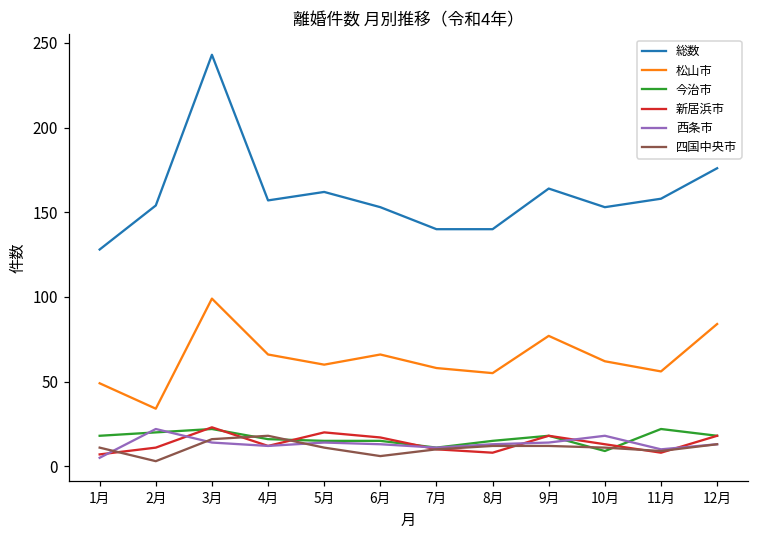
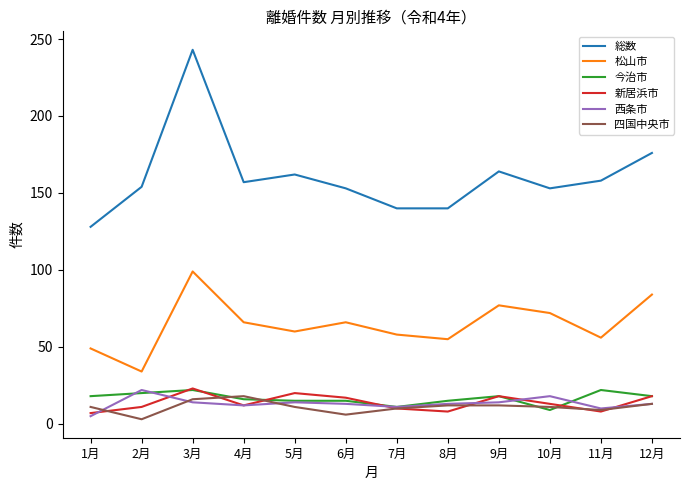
  {
    "総数": {
      "1月": 128,
      "2月": 154,
      "3月": 243,
      "4月": 157,
      "5月": 162,
      "6月": 153,
      "7月": 140,
      "8月": 140,
      "9月": 164,
      "10月": 153,
      "11月": 158,
      "12月": 176
    },
    "松山市": {
      "1月": 49,
      "2月": 34,
      "3月": 99,
      "4月": 66,
      "5月": 60,
      "6月": 66,
      "7月": 58,
      "8月": 55,
      "9月": 77,
-     "10月": 62,
+     "10月": 72,
      "11月": 56,
      "12月": 84
    },
    "今治市": {
      "1月": 18,
      "2月": 20,
      "4月": 16,
      "6月": 15,
      "8月": 15,
      "10月": 9,
      "11月": 22
    },
    "新居浜市": {
      "1月": 7,
      "2月": 11,
      "5月": 20,
      "6月": 17,
      "8月": 8,
      "10月": 13
    },
    "西条市": {
      "1月": 5,
      "2月": 22,
      "3月": 14,
      "6月": 13,
      "9月": 14,
      "10月": 18
    },
    "四国中央市": {
      "1月": 11,
      "2月": 3,
      "3月": 16,
      "4月": 18,
      "5月": 11,
      "6月": 6,
      "9月": 12,
      "10月": 11
    }
  }
